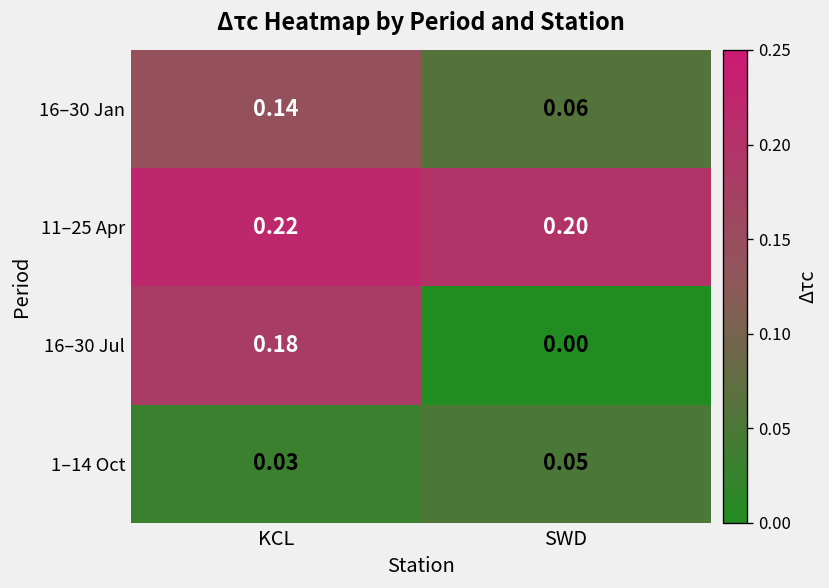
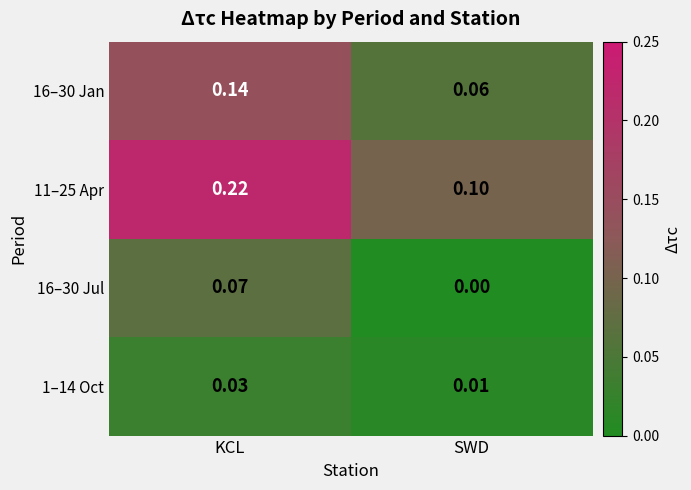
  {
    "16–30 Jan": {
      "KCL": 0.14,
      "SWD": 0.06
    },
    "11–25 Apr": {
      "KCL": 0.22,
-     "SWD": 0.20
+     "SWD": 0.10
    },
    "16–30 Jul": {
-     "KCL": 0.18,
+     "KCL": 0.07,
      "SWD": 0.00
    },
    "1–14 Oct": {
      "KCL": 0.03,
-     "SWD": 0.05
+     "SWD": 0.01
    }
  }
